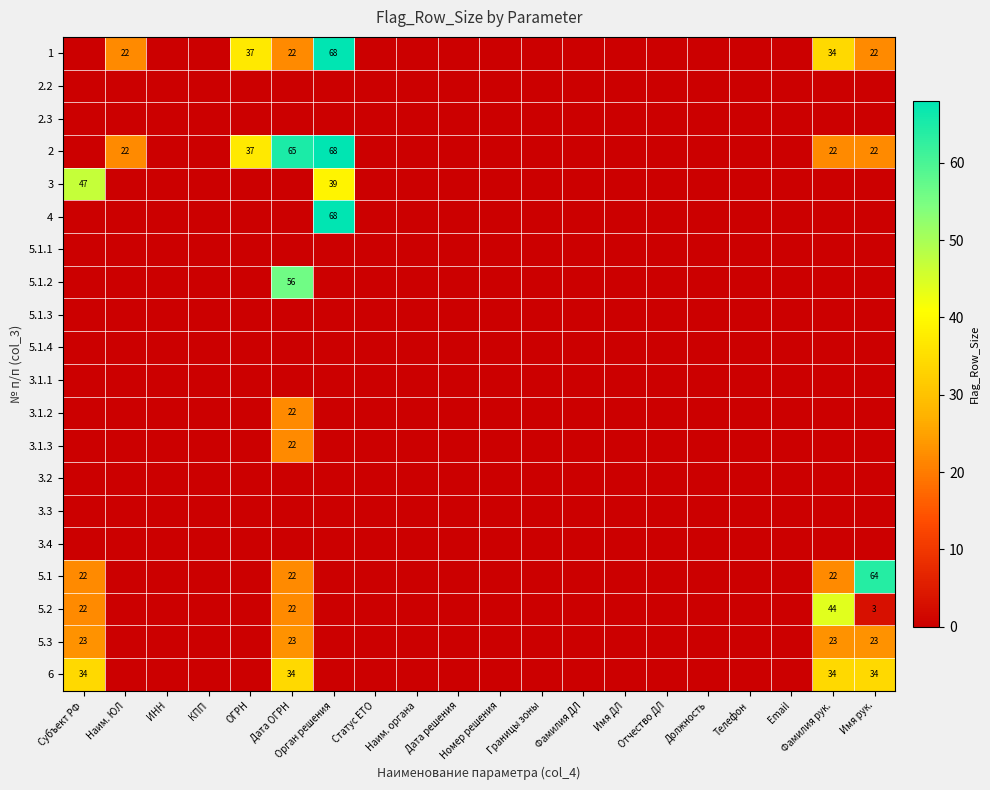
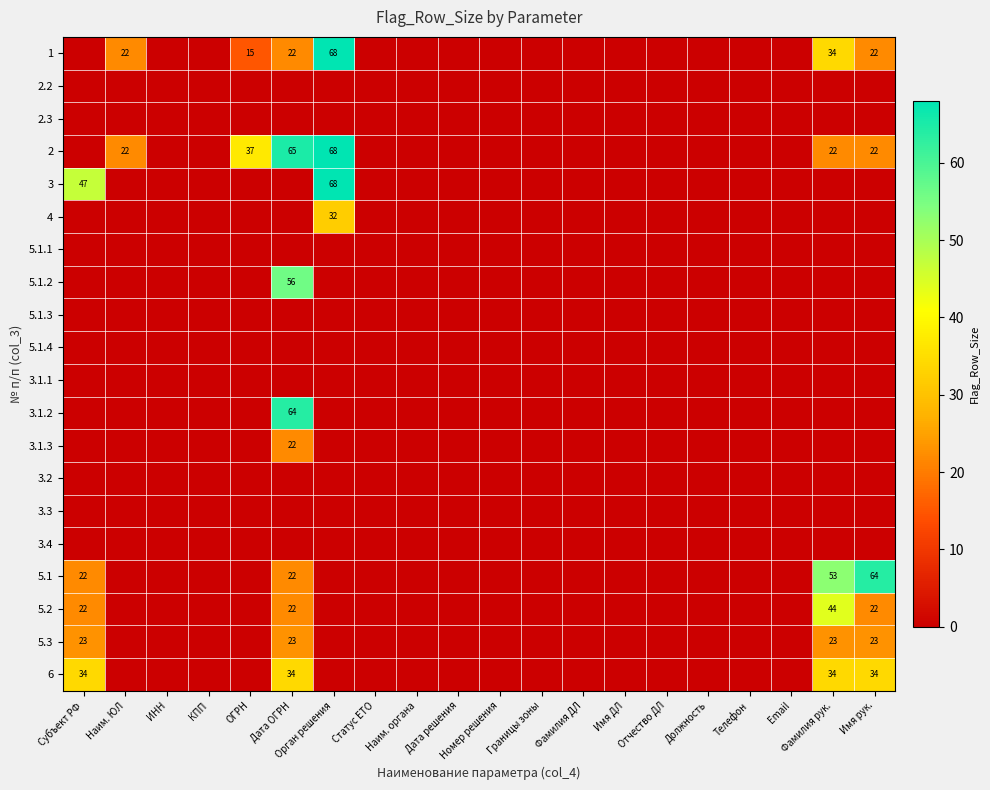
  {
    "1": {
      "Наим. ЮЛ": 22,
-     "ОГРН": 37,
+     "ОГРН": 15,
      "Дата ОГРН": 22,
      "Орган решения": 68,
      "Фамилия рук.": 34,
      "Имя рук.": 22
    },
    "2": {
      "Наим. ЮЛ": 22,
      "ОГРН": 37,
      "Дата ОГРН": 65,
      "Орган решения": 68,
      "Фамилия рук.": 22,
      "Имя рук.": 22
    },
    "3": {
      "Субъект РФ": 47,
-     "Орган решения": 39
+     "Орган решения": 68
    },
    "4": {
-     "Орган решения": 68
+     "Орган решения": 32
    },
    "5.1.2": {
      "Дата ОГРН": 56
    },
    "3.1.2": {
-     "Дата ОГРН": 22
+     "Дата ОГРН": 64
    },
    "3.1.3": {
      "Дата ОГРН": 22
    },
    "5.1": {
      "Субъект РФ": 22,
      "Дата ОГРН": 22,
-     "Фамилия рук.": 22,
+     "Фамилия рук.": 53,
      "Имя рук.": 64
    },
    "5.2": {
      "Субъект РФ": 22,
      "Дата ОГРН": 22,
      "Фамилия рук.": 44,
-     "Имя рук.": 3
+     "Имя рук.": 22
    },
    "5.3": {
      "Субъект РФ": 23,
      "Дата ОГРН": 23,
      "Фамилия рук.": 23,
      "Имя рук.": 23
    },
    "6": {
      "Субъект РФ": 34,
      "Дата ОГРН": 34,
      "Фамилия рук.": 34,
      "Имя рук.": 34
    }
  }
